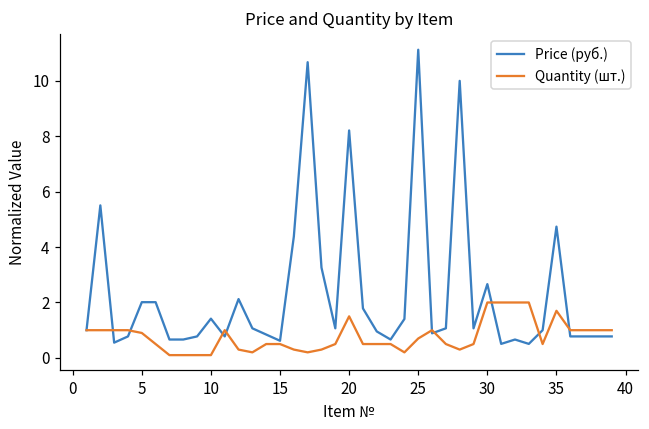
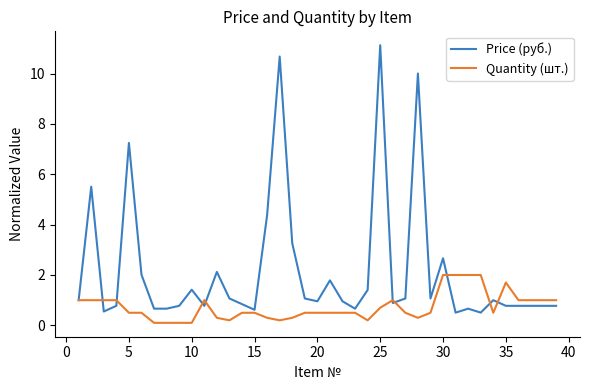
  {
    "Price (руб.)": {
-     "5": 2.0,
+     "5": 7.2,
      "10": 1.4,
      "15": 0.6,
-     "20": 8.2,
+     "20": 1.0,
      "25": 11.1,
      "30": 2.7,
-     "35": 4.7
+     "35": 0.8
    },
    "Quantity (шт.)": {
-     "5": 0.9,
+     "5": 0.5,
      "10": 0.1,
      "15": 0.5,
-     "20": 1.5,
+     "20": 0.5,
      "25": 0.7,
      "30": 2.0,
      "35": 1.7
    }
  }
